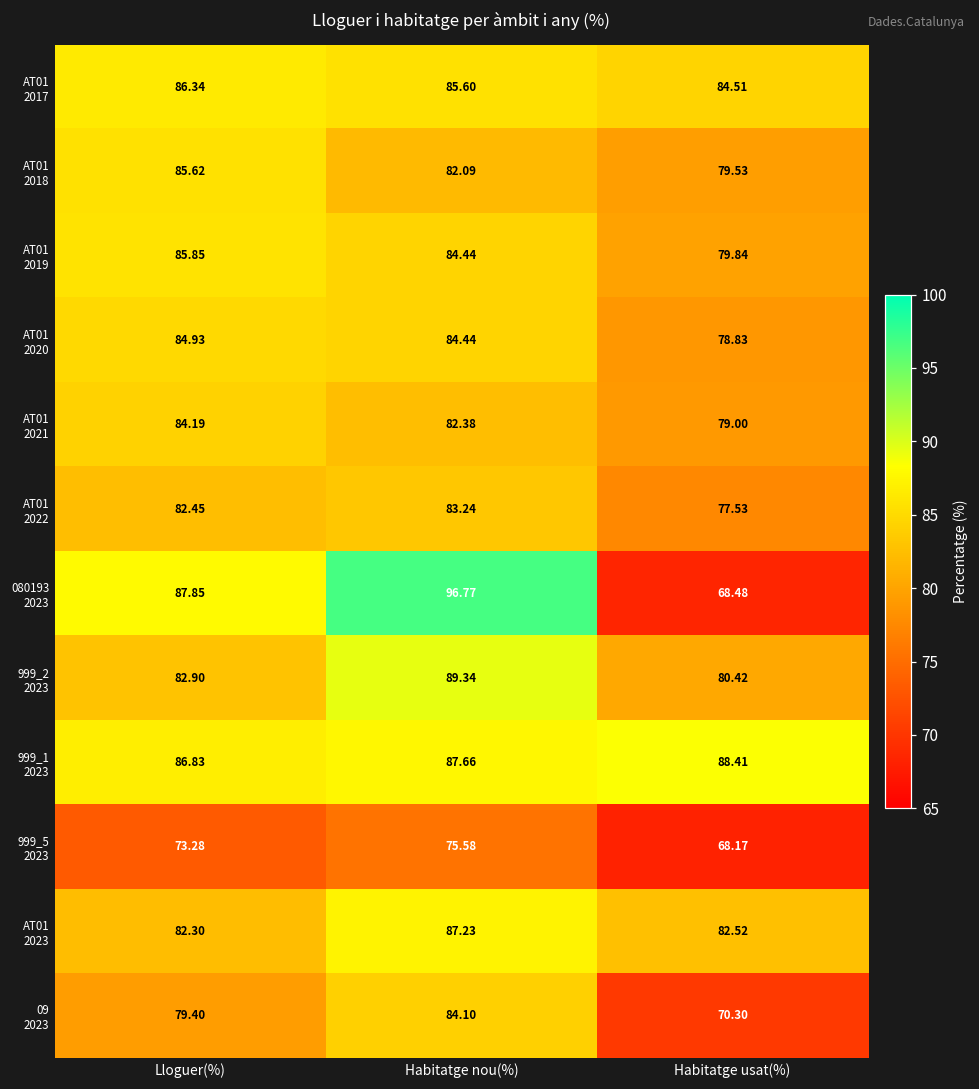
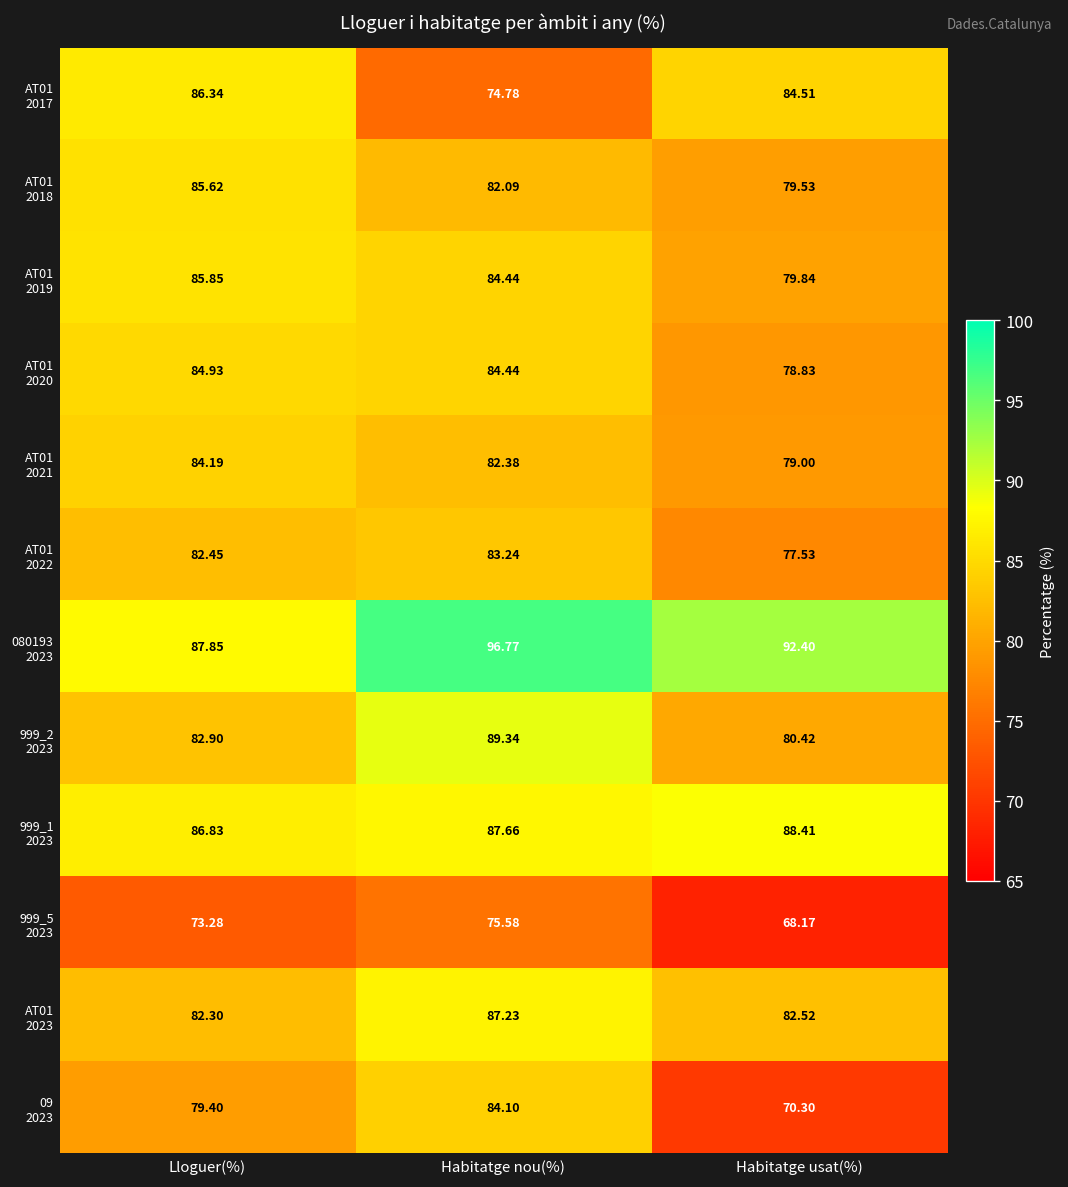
  {
    "AT01 2017": {
      "Lloguer(%)": 86.34,
-     "Habitatge nou(%)": 85.60,
+     "Habitatge nou(%)": 74.78,
      "Habitatge usat(%)": 84.51
    },
    "AT01 2018": {
      "Lloguer(%)": 85.62,
      "Habitatge nou(%)": 82.09,
      "Habitatge usat(%)": 79.53
    },
    "AT01 2019": {
      "Lloguer(%)": 85.85,
      "Habitatge nou(%)": 84.44,
      "Habitatge usat(%)": 79.84
    },
    "AT01 2020": {
      "Lloguer(%)": 84.93,
      "Habitatge nou(%)": 84.44,
      "Habitatge usat(%)": 78.83
    },
    "AT01 2021": {
      "Lloguer(%)": 84.19,
      "Habitatge nou(%)": 82.38,
      "Habitatge usat(%)": 79.00
    },
    "AT01 2022": {
      "Lloguer(%)": 82.45,
      "Habitatge nou(%)": 83.24,
      "Habitatge usat(%)": 77.53
    },
    "080193 2023": {
      "Lloguer(%)": 87.85,
      "Habitatge nou(%)": 96.77,
-     "Habitatge usat(%)": 68.48
+     "Habitatge usat(%)": 92.40
    },
    "999_2 2023": {
      "Lloguer(%)": 82.90,
      "Habitatge nou(%)": 89.34,
      "Habitatge usat(%)": 80.42
    },
    "999_1 2023": {
      "Lloguer(%)": 86.83,
      "Habitatge nou(%)": 87.66,
      "Habitatge usat(%)": 88.41
    },
    "999_5 2023": {
      "Lloguer(%)": 73.28,
      "Habitatge nou(%)": 75.58,
      "Habitatge usat(%)": 68.17
    },
    "AT01 2023": {
      "Lloguer(%)": 82.30,
      "Habitatge nou(%)": 87.23,
      "Habitatge usat(%)": 82.52
    },
    "09 2023": {
      "Lloguer(%)": 79.40,
      "Habitatge nou(%)": 84.10,
      "Habitatge usat(%)": 70.30
    }
  }
